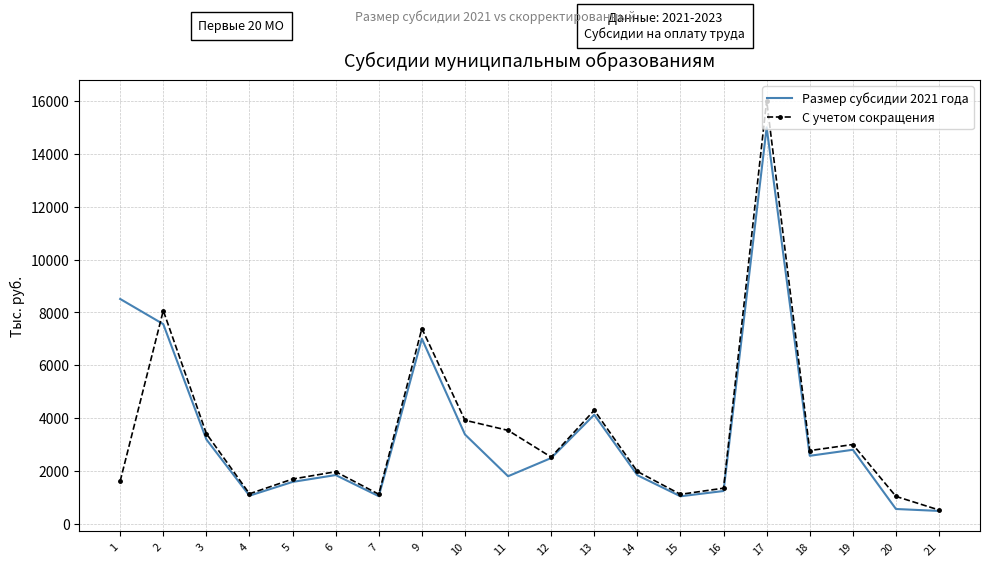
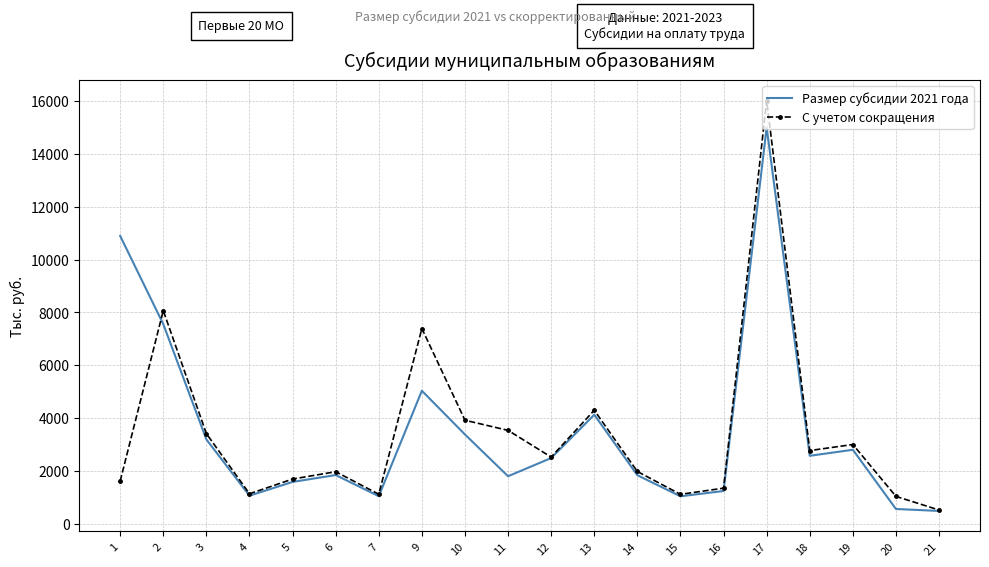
  {
    "Размер субсидии 2021 года": {
-     "1": 8500,
+     "1": 10900,
      "2": 7600,
      "3": 3200,
      "5": 1600,
      "6": 1800,
-     "9": 7000,
+     "9": 5000,
      "10": 3400,
      "11": 1800,
      "13": 4100,
      "14": 1800,
      "16": 1200,
      "18": 2600,
      "19": 2800,
      "20": 600
    },
    "С учетом сокращения": {
      "1": 1600,
      "2": 8100,
      "3": 3400,
      "5": 1700,
      "6": 2000,
      "9": 7400,
      "10": 3900,
      "11": 3500,
      "13": 4300,
      "14": 2000,
      "16": 1300,
      "18": 2800,
      "19": 3000,
      "20": 1000
    }
  }
